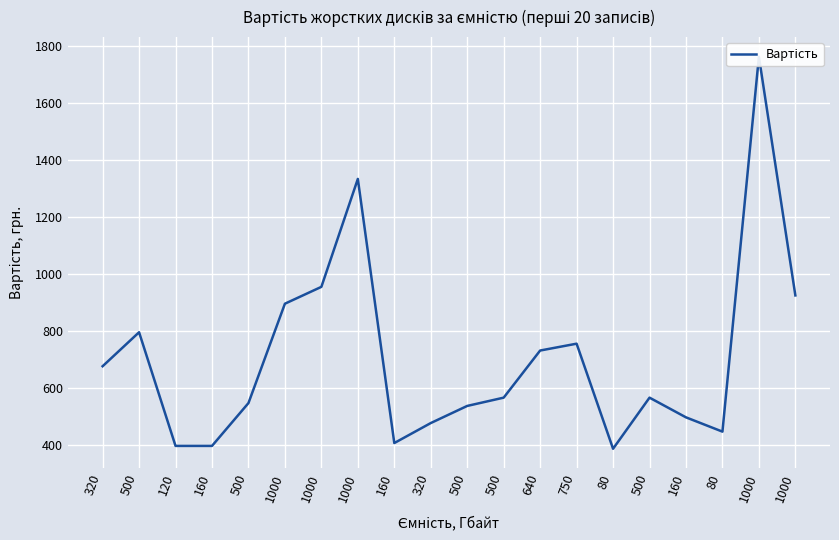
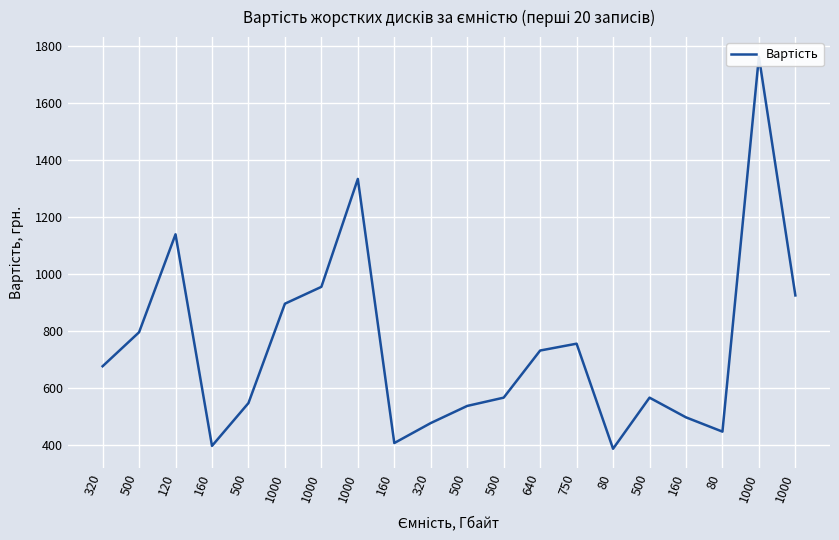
  {
-   "120": 400,
+   "120": 1140,
    "640": 730,
    "750": 760
  }
